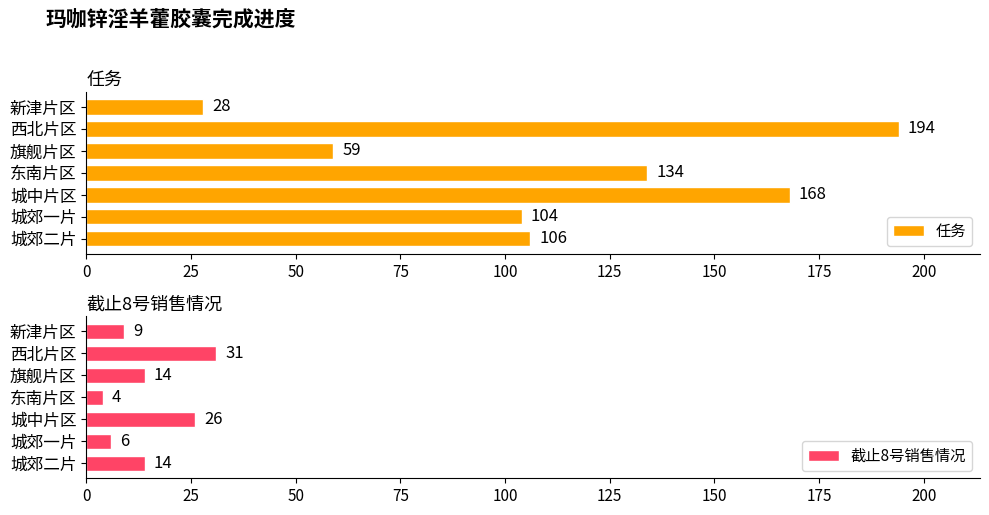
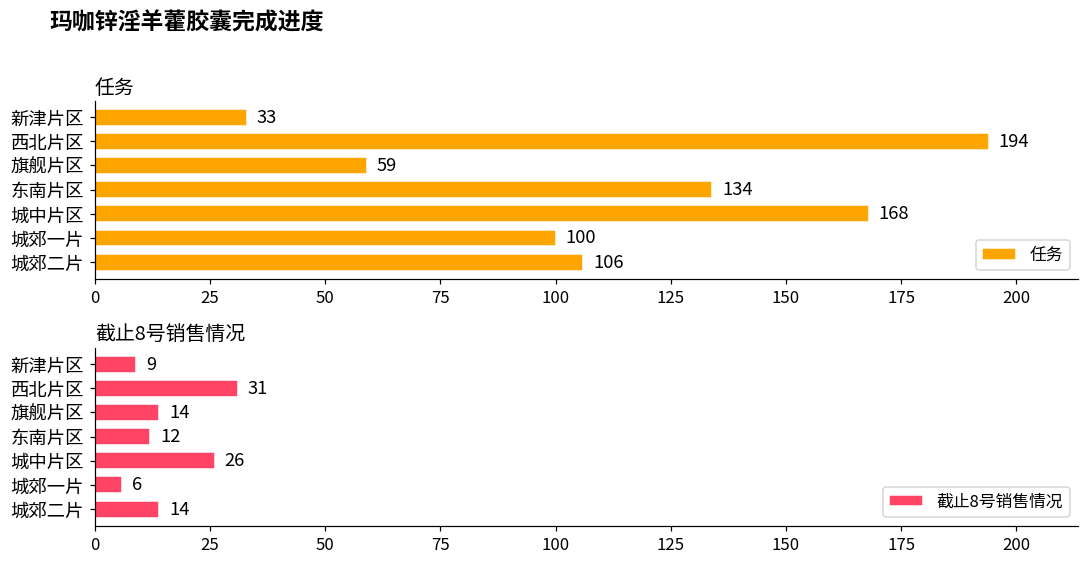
  {
    "任务": {
-     "新津片区": 28,
+     "新津片区": 33,
      "西北片区": 194,
      "旗舰片区": 59,
      "东南片区": 134,
      "城中片区": 168,
-     "城郊一片": 104,
+     "城郊一片": 100,
      "城郊二片": 106
    },
    "截止8号销售情况": {
      "新津片区": 9,
      "西北片区": 31,
      "旗舰片区": 14,
-     "东南片区": 4,
+     "东南片区": 12,
      "城中片区": 26,
      "城郊一片": 6,
      "城郊二片": 14
    }
  }
